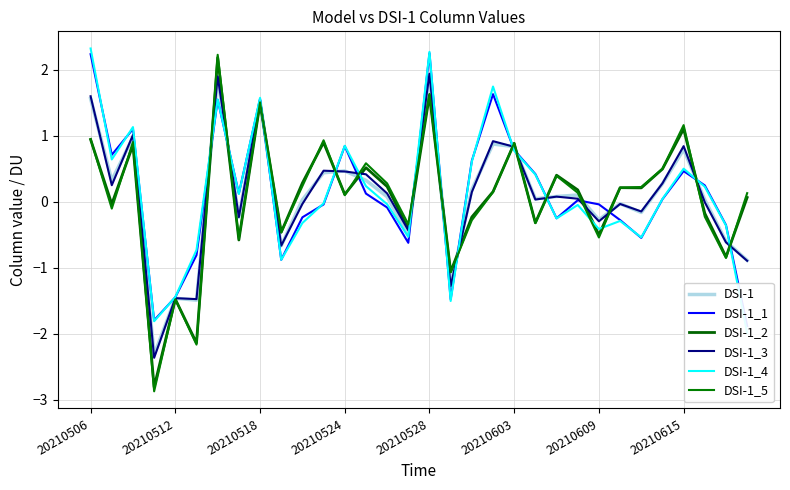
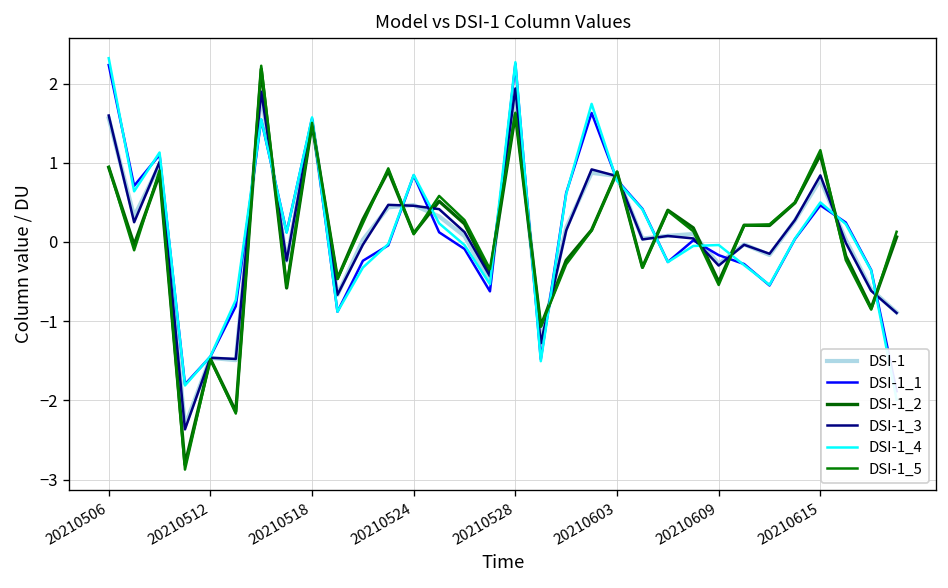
  {
    "DSI-1": {
      "20210615": 0.8
    },
    "DSI-1_1": {
      "20210506": 2.2,
-     "20210609": 0.0
+     "20210609": -0.2
    },
    "DSI-1_3": {
      "20210615": 0.8
    },
    "DSI-1_4": {
      "20210506": 2.3,
-     "20210609": -0.4
+     "20210609": 0.0
    }
  }
